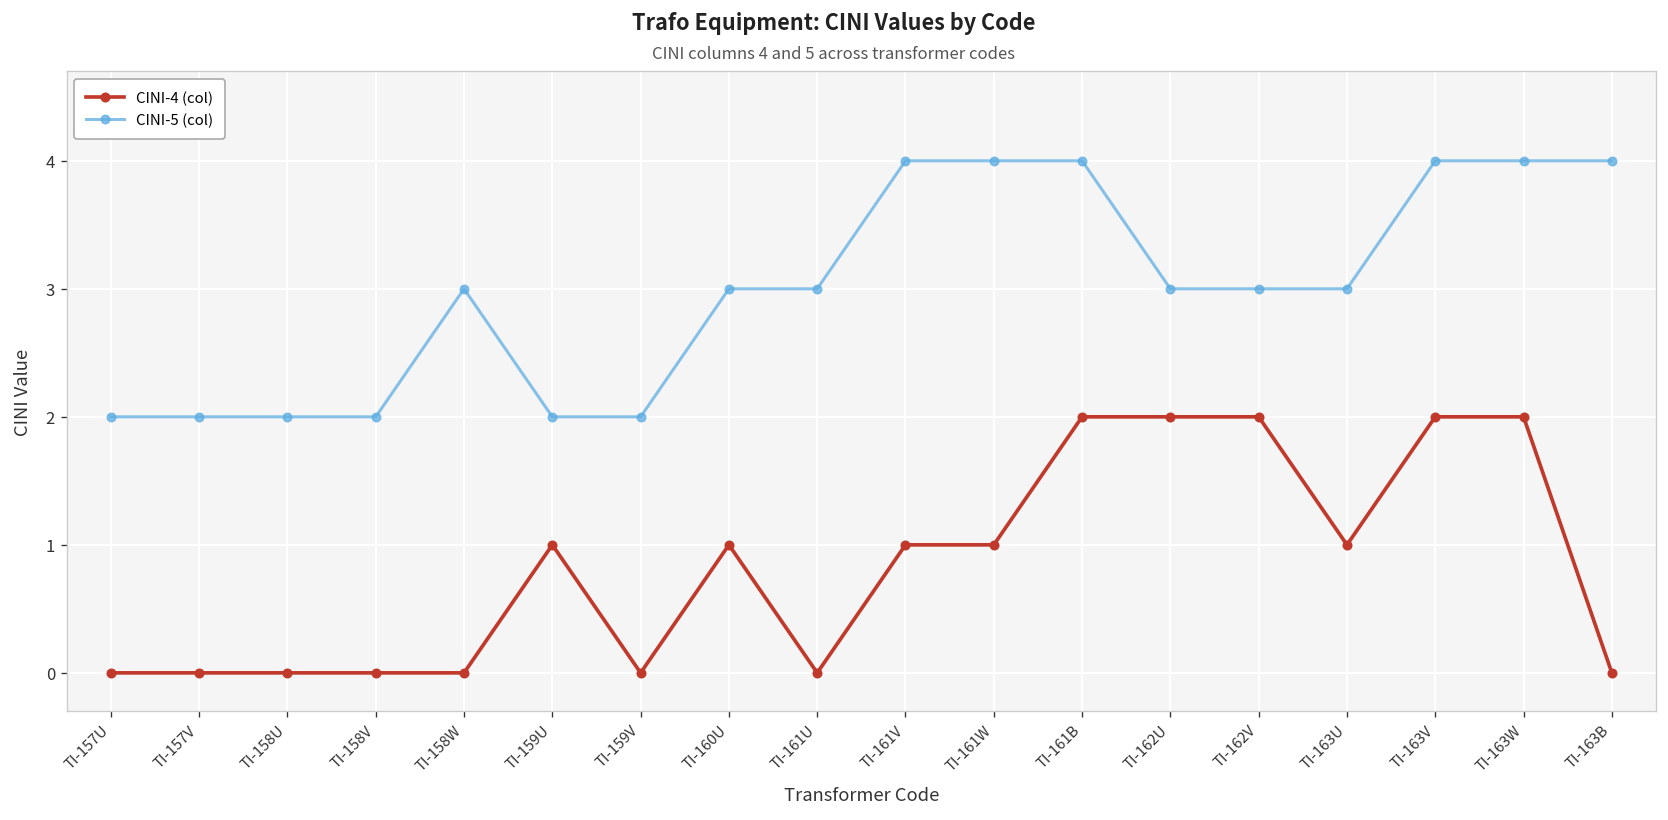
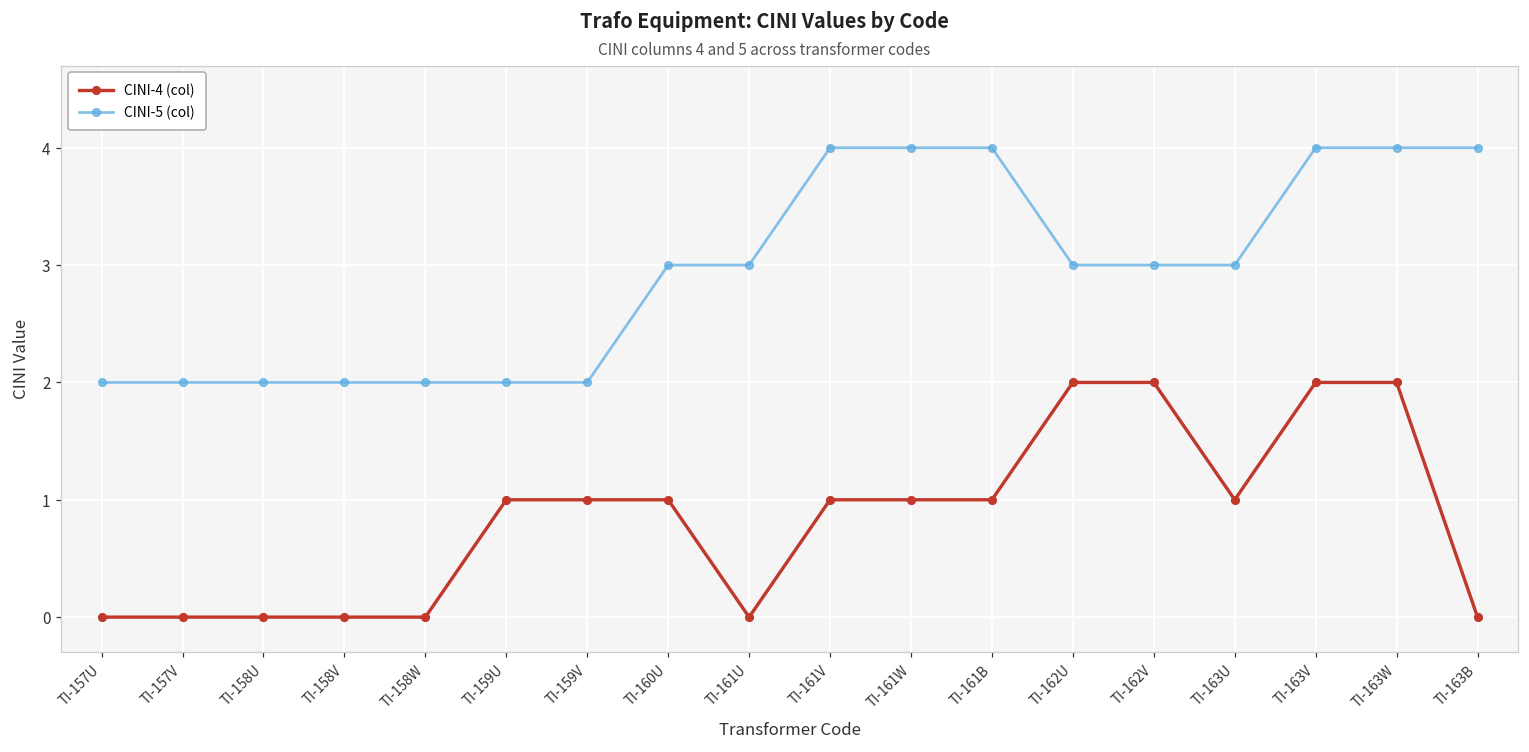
  {
    "CINI-4 (col)": {
      "TI-157U": 0,
      "TI-157V": 0,
      "TI-158U": 0,
      "TI-158V": 0,
      "TI-158W": 0,
      "TI-159U": 1,
-     "TI-159V": 0,
+     "TI-159V": 1,
      "TI-160U": 1,
      "TI-161U": 0,
      "TI-161V": 1,
      "TI-161W": 1,
-     "TI-161B": 2,
+     "TI-161B": 1,
      "TI-162U": 2,
      "TI-162V": 2,
      "TI-163U": 1,
      "TI-163V": 2,
      "TI-163W": 2,
      "TI-163B": 0
    },
    "CINI-5 (col)": {
      "TI-157U": 2,
      "TI-157V": 2,
      "TI-158U": 2,
      "TI-158V": 2,
-     "TI-158W": 3,
+     "TI-158W": 2,
      "TI-159U": 2,
      "TI-159V": 2,
      "TI-160U": 3,
      "TI-161U": 3,
      "TI-161V": 4,
      "TI-161W": 4,
      "TI-161B": 4,
      "TI-162U": 3,
      "TI-162V": 3,
      "TI-163U": 3,
      "TI-163V": 4,
      "TI-163W": 4,
      "TI-163B": 4
    }
  }
